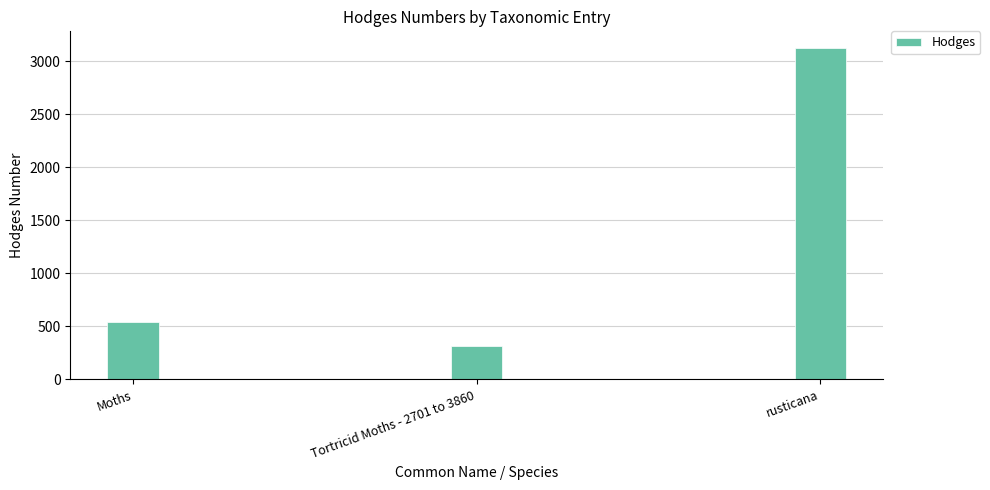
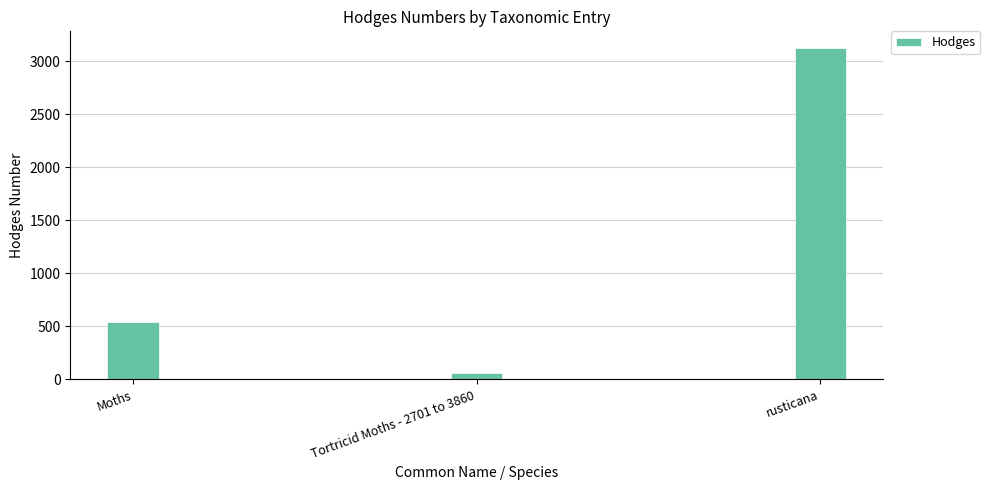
  {
    "Moths": 540,
-   "Tortricid Moths - 2701 to 3860": 310,
+   "Tortricid Moths - 2701 to 3860": 60,
    "rusticana": 3130
  }
